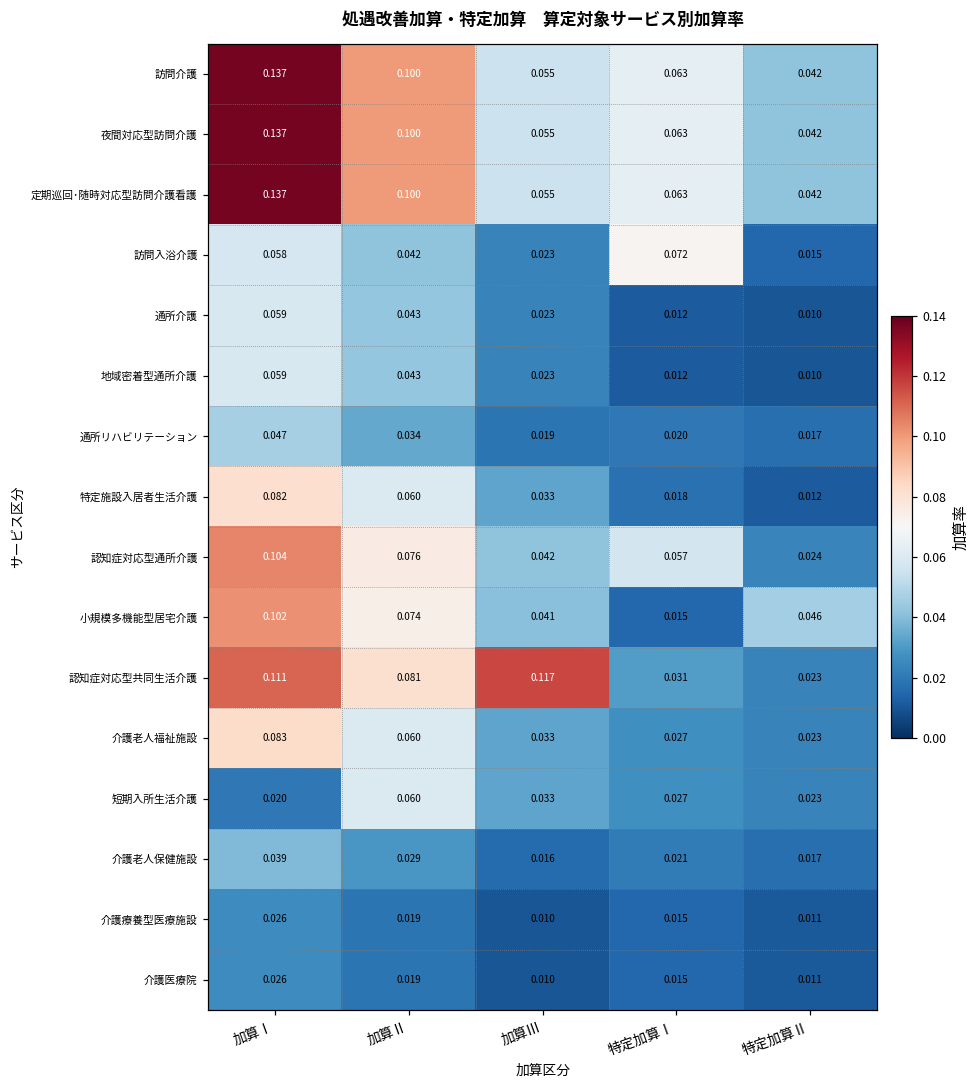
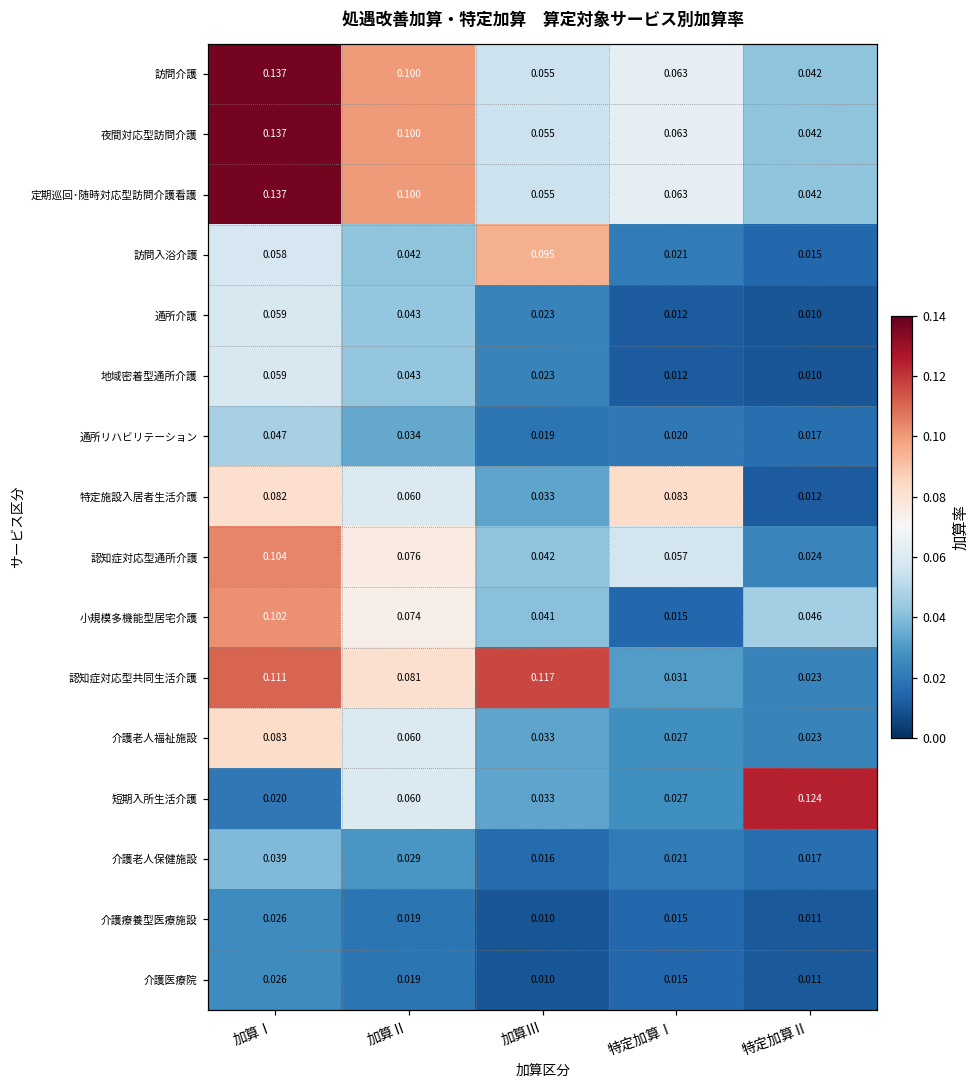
  {
    "訪問介護": {
      "加算Ⅰ": 0.137,
      "加算Ⅱ": 0.100,
      "加算Ⅲ": 0.055,
      "特定加算Ⅰ": 0.063,
      "特定加算Ⅱ": 0.042
    },
    "夜間対応型訪問介護": {
      "加算Ⅰ": 0.137,
      "加算Ⅱ": 0.100,
      "加算Ⅲ": 0.055,
      "特定加算Ⅰ": 0.063,
      "特定加算Ⅱ": 0.042
    },
    "定期巡回･随時対応型訪問介護看護": {
      "加算Ⅰ": 0.137,
      "加算Ⅱ": 0.100,
      "加算Ⅲ": 0.055,
      "特定加算Ⅰ": 0.063,
      "特定加算Ⅱ": 0.042
    },
    "訪問入浴介護": {
      "加算Ⅰ": 0.058,
      "加算Ⅱ": 0.042,
-     "加算Ⅲ": 0.023,
-     "特定加算Ⅰ": 0.072,
+     "加算Ⅲ": 0.095,
+     "特定加算Ⅰ": 0.021,
      "特定加算Ⅱ": 0.015
    },
    "通所介護": {
      "加算Ⅰ": 0.059,
      "加算Ⅱ": 0.043,
      "加算Ⅲ": 0.023,
      "特定加算Ⅰ": 0.012,
      "特定加算Ⅱ": 0.010
    },
    "地域密着型通所介護": {
      "加算Ⅰ": 0.059,
      "加算Ⅱ": 0.043,
      "加算Ⅲ": 0.023,
      "特定加算Ⅰ": 0.012,
      "特定加算Ⅱ": 0.010
    },
    "通所リハビリテーション": {
      "加算Ⅰ": 0.047,
      "加算Ⅱ": 0.034,
      "加算Ⅲ": 0.019,
      "特定加算Ⅰ": 0.020,
      "特定加算Ⅱ": 0.017
    },
    "特定施設入居者生活介護": {
      "加算Ⅰ": 0.082,
      "加算Ⅱ": 0.060,
      "加算Ⅲ": 0.033,
-     "特定加算Ⅰ": 0.018,
+     "特定加算Ⅰ": 0.083,
      "特定加算Ⅱ": 0.012
    },
    "認知症対応型通所介護": {
      "加算Ⅰ": 0.104,
      "加算Ⅱ": 0.076,
      "加算Ⅲ": 0.042,
      "特定加算Ⅰ": 0.057,
      "特定加算Ⅱ": 0.024
    },
    "小規模多機能型居宅介護": {
      "加算Ⅰ": 0.102,
      "加算Ⅱ": 0.074,
      "加算Ⅲ": 0.041,
      "特定加算Ⅰ": 0.015,
      "特定加算Ⅱ": 0.046
    },
    "認知症対応型共同生活介護": {
      "加算Ⅰ": 0.111,
      "加算Ⅱ": 0.081,
      "加算Ⅲ": 0.117,
      "特定加算Ⅰ": 0.031,
      "特定加算Ⅱ": 0.023
    },
    "介護老人福祉施設": {
      "加算Ⅰ": 0.083,
      "加算Ⅱ": 0.060,
      "加算Ⅲ": 0.033,
      "特定加算Ⅰ": 0.027,
      "特定加算Ⅱ": 0.023
    },
    "短期入所生活介護": {
      "加算Ⅰ": 0.020,
      "加算Ⅱ": 0.060,
      "加算Ⅲ": 0.033,
      "特定加算Ⅰ": 0.027,
-     "特定加算Ⅱ": 0.023
+     "特定加算Ⅱ": 0.124
    },
    "介護老人保健施設": {
      "加算Ⅰ": 0.039,
      "加算Ⅱ": 0.029,
      "加算Ⅲ": 0.016,
      "特定加算Ⅰ": 0.021,
      "特定加算Ⅱ": 0.017
    },
    "介護療養型医療施設": {
      "加算Ⅰ": 0.026,
      "加算Ⅱ": 0.019,
      "加算Ⅲ": 0.010,
      "特定加算Ⅰ": 0.015,
      "特定加算Ⅱ": 0.011
    },
    "介護医療院": {
      "加算Ⅰ": 0.026,
      "加算Ⅱ": 0.019,
      "加算Ⅲ": 0.010,
      "特定加算Ⅰ": 0.015,
      "特定加算Ⅱ": 0.011
    }
  }
